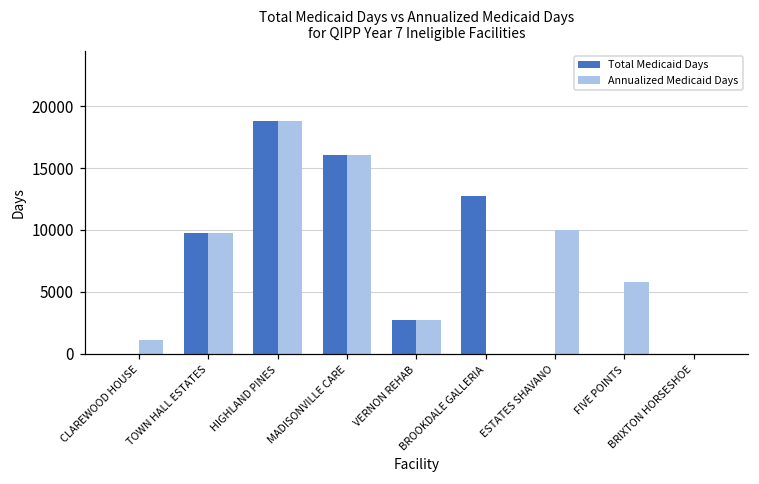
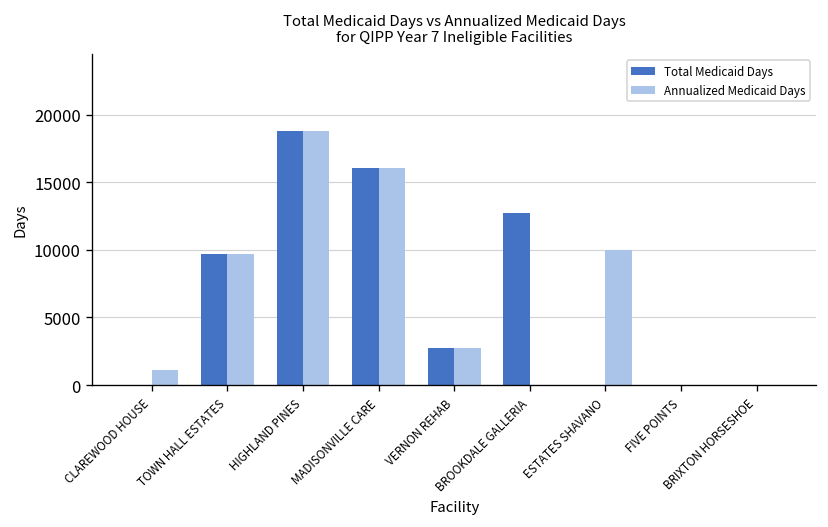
  {
    "Total Medicaid Days": {
      "CLAREWOOD HOUSE": 0,
      "TOWN HALL ESTATES": 9700,
      "HIGHLAND PINES": 18800,
      "MADISONVILLE CARE": 16000,
      "VERNON REHAB": 2800,
      "BROOKDALE GALLERIA": 12700,
      "ESTATES SHAVANO": 0,
      "FIVE POINTS": 0,
      "BRIXTON HORSESHOE": 0
    },
    "Annualized Medicaid Days": {
      "CLAREWOOD HOUSE": 1100,
      "TOWN HALL ESTATES": 9700,
      "HIGHLAND PINES": 18800,
      "MADISONVILLE CARE": 16000,
      "VERNON REHAB": 2800,
      "BROOKDALE GALLERIA": 0,
      "ESTATES SHAVANO": 10000,
-     "FIVE POINTS": 5800,
+     "FIVE POINTS": 0,
      "BRIXTON HORSESHOE": 0
    }
  }
